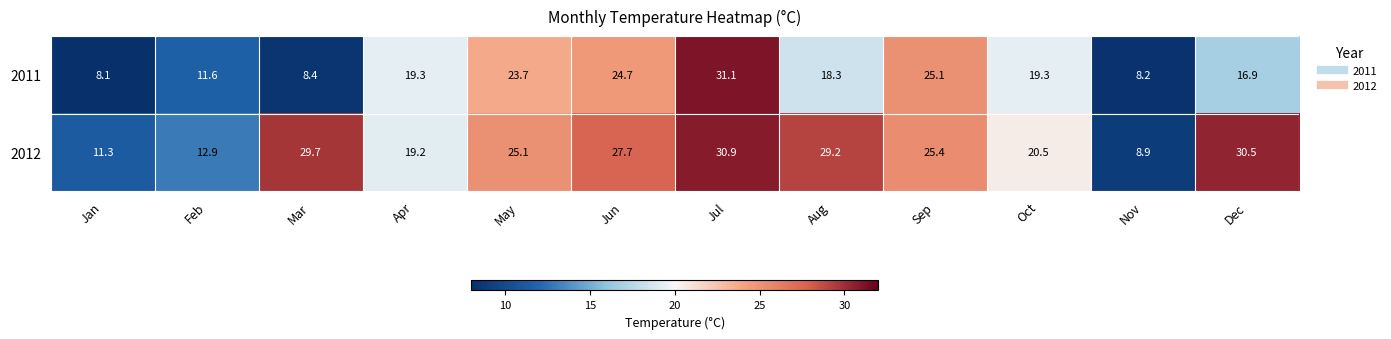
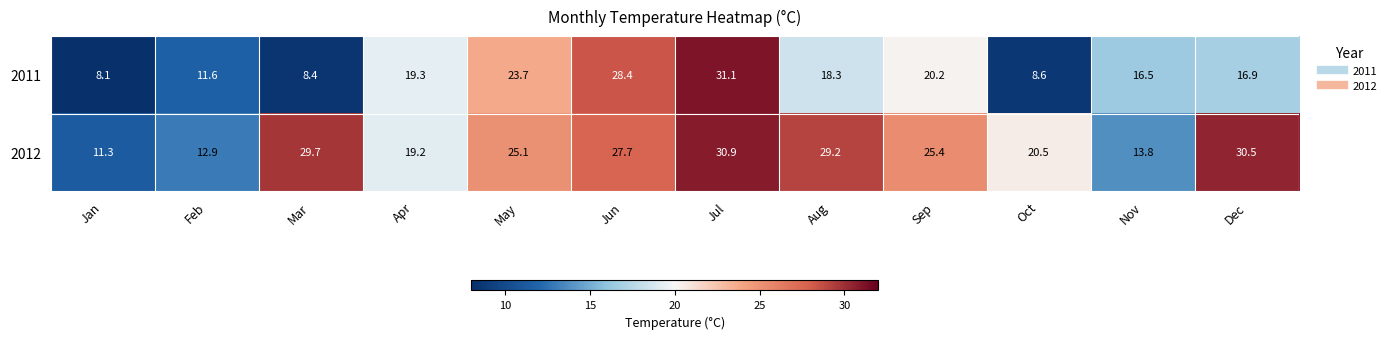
  {
    "2011": {
      "Jan": 8.1,
      "Feb": 11.6,
      "Mar": 8.4,
      "Apr": 19.3,
      "May": 23.7,
-     "Jun": 24.7,
+     "Jun": 28.4,
      "Jul": 31.1,
      "Aug": 18.3,
-     "Sep": 25.1,
-     "Oct": 19.3,
-     "Nov": 8.2,
+     "Sep": 20.2,
+     "Oct": 8.6,
+     "Nov": 16.5,
      "Dec": 16.9
    },
    "2012": {
      "Jan": 11.3,
      "Feb": 12.9,
      "Mar": 29.7,
      "Apr": 19.2,
      "May": 25.1,
      "Jun": 27.7,
      "Jul": 30.9,
      "Aug": 29.2,
      "Sep": 25.4,
      "Oct": 20.5,
-     "Nov": 8.9,
+     "Nov": 13.8,
      "Dec": 30.5
    }
  }
